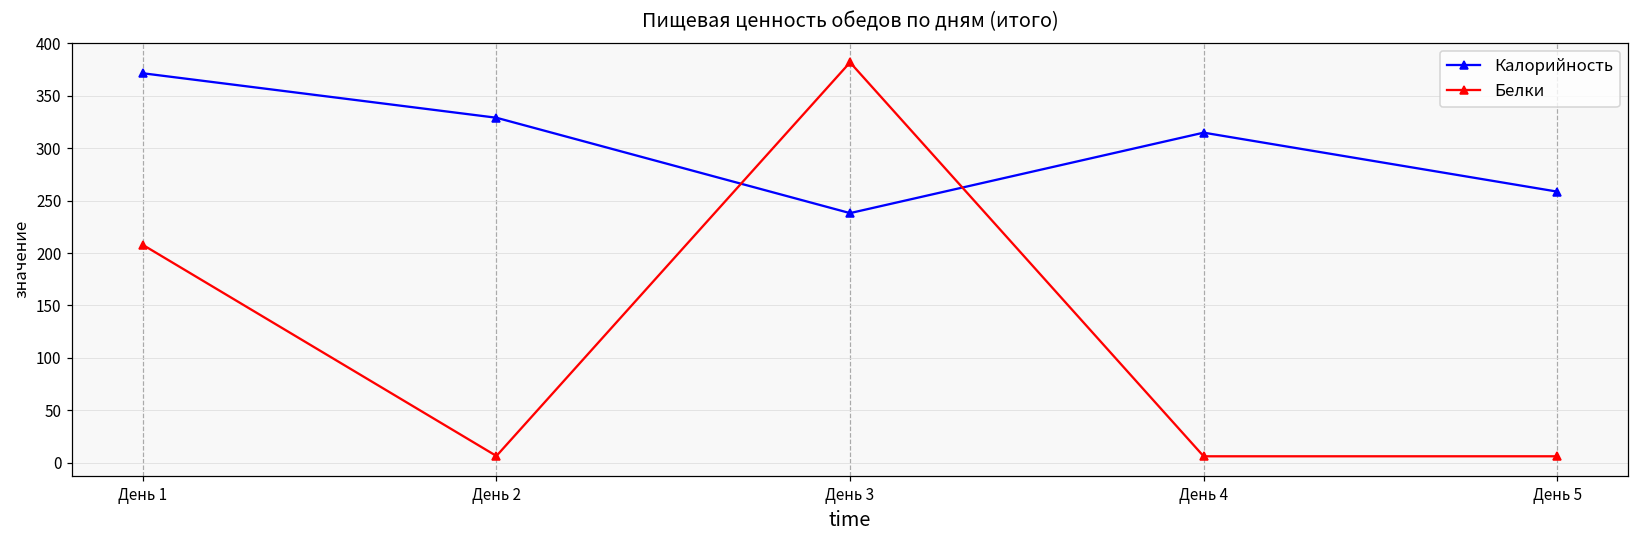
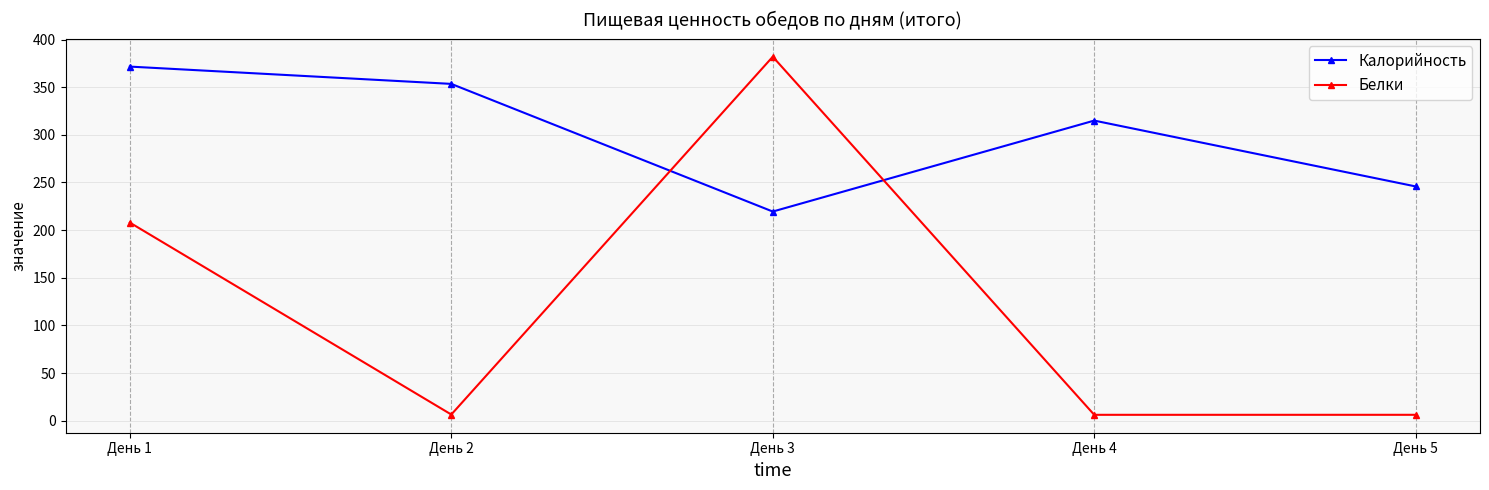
  {
    "Калорийность": {
      "День 1": 370,
-     "День 2": 330,
-     "День 3": 240,
+     "День 2": 350,
+     "День 3": 220,
      "День 4": 310,
-     "День 5": 260
+     "День 5": 250
    },
    "Белки": {
      "День 1": 210,
      "День 2": 10,
      "День 3": 380,
      "День 4": 10,
      "День 5": 10
    }
  }
